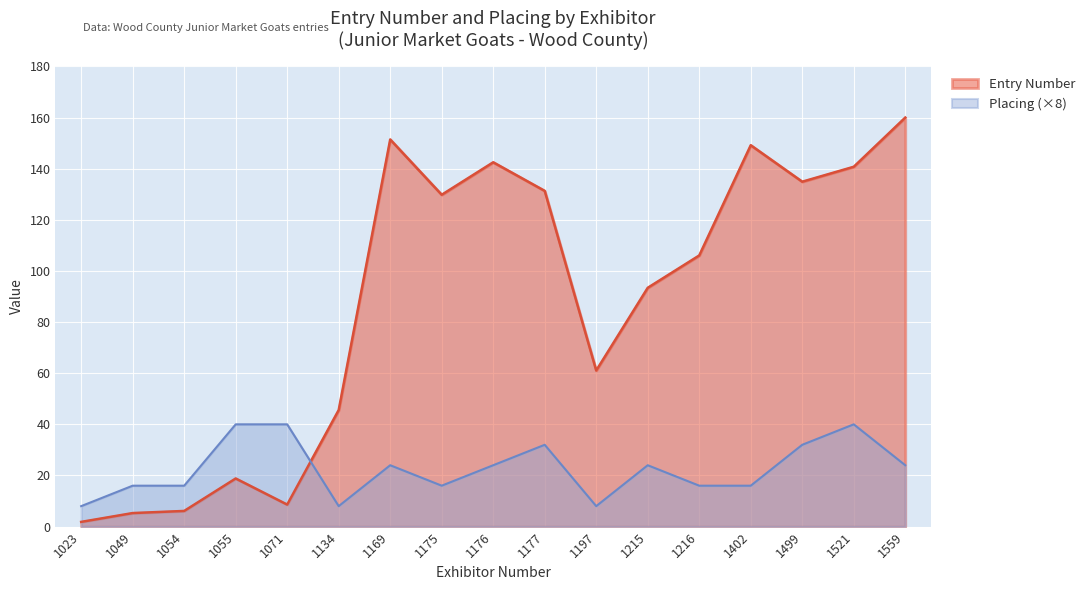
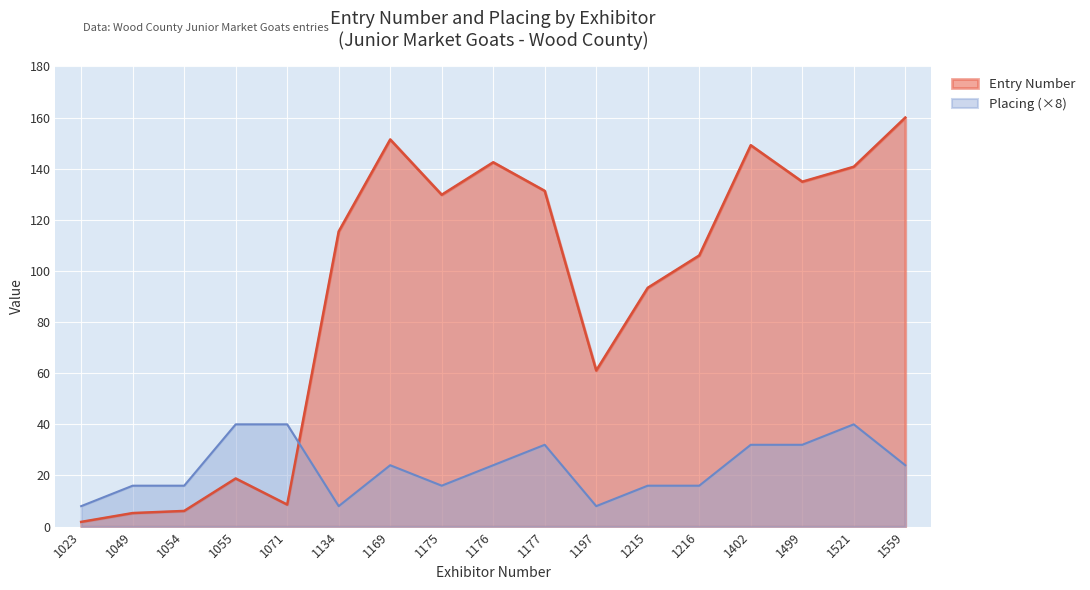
  {
    "Entry Number": {
      "1023": 2,
      "1049": 5,
      "1054": 6,
      "1055": 19,
      "1071": 9,
-     "1134": 46,
+     "1134": 115,
      "1169": 151,
      "1175": 130,
      "1176": 143,
      "1177": 131,
      "1197": 61,
      "1215": 93,
      "1216": 106,
      "1402": 149,
      "1499": 135,
      "1521": 141,
      "1559": 160
    },
    "Placing (×8)": {
      "1023": 8,
      "1049": 16,
      "1054": 16,
      "1055": 40,
      "1071": 40,
      "1134": 8,
      "1169": 24,
      "1175": 16,
      "1176": 24,
      "1177": 32,
      "1197": 8,
-     "1215": 24,
+     "1215": 16,
      "1216": 16,
-     "1402": 16,
+     "1402": 32,
      "1499": 32,
      "1521": 40,
      "1559": 24
    }
  }
